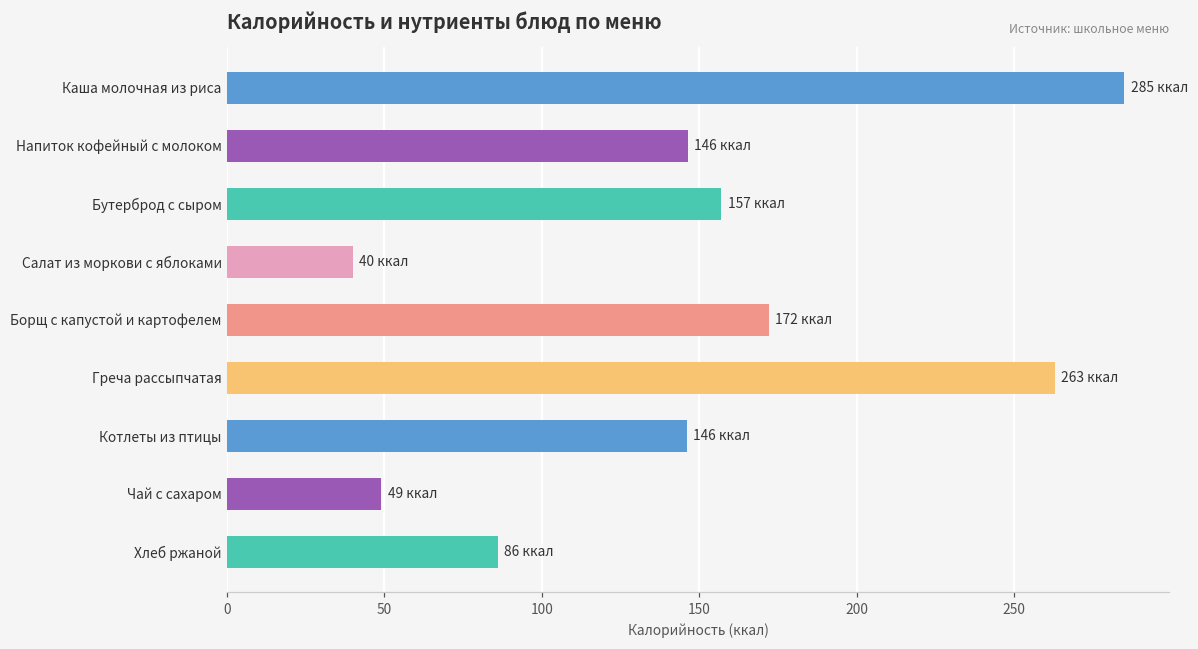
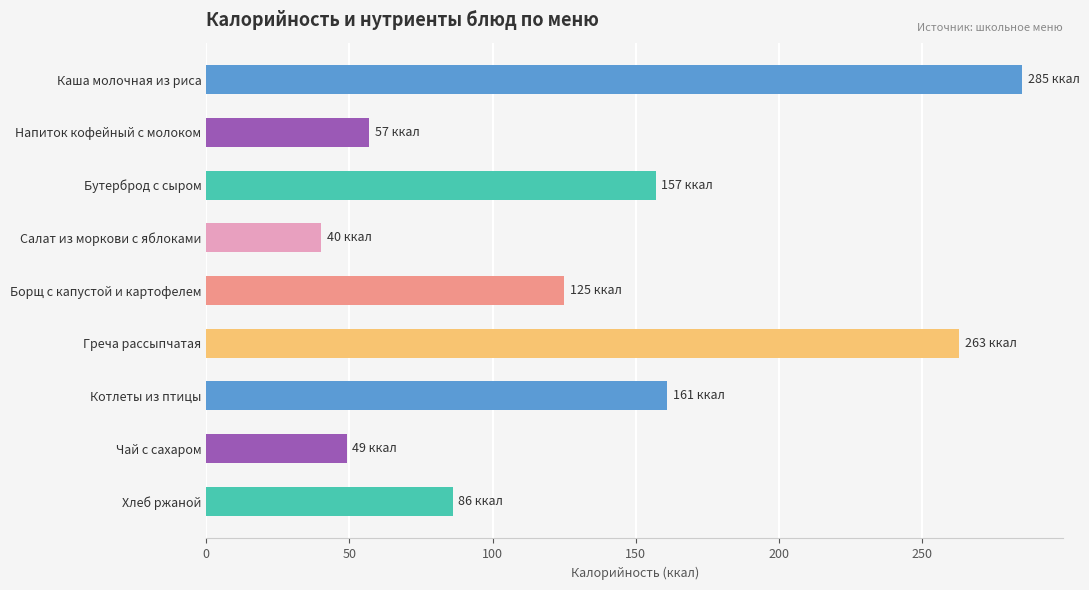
  {
    "Каша молочная из риса": 285,
-   "Напиток кофейный с молоком": 146,
+   "Напиток кофейный с молоком": 57,
    "Бутерброд с сыром": 157,
    "Салат из моркови с яблоками": 40,
-   "Борщ с капустой и картофелем": 172,
+   "Борщ с капустой и картофелем": 125,
    "Греча рассыпчатая": 263,
-   "Котлеты из птицы": 146,
+   "Котлеты из птицы": 161,
    "Чай с сахаром": 49,
    "Хлеб ржаной": 86
  }
